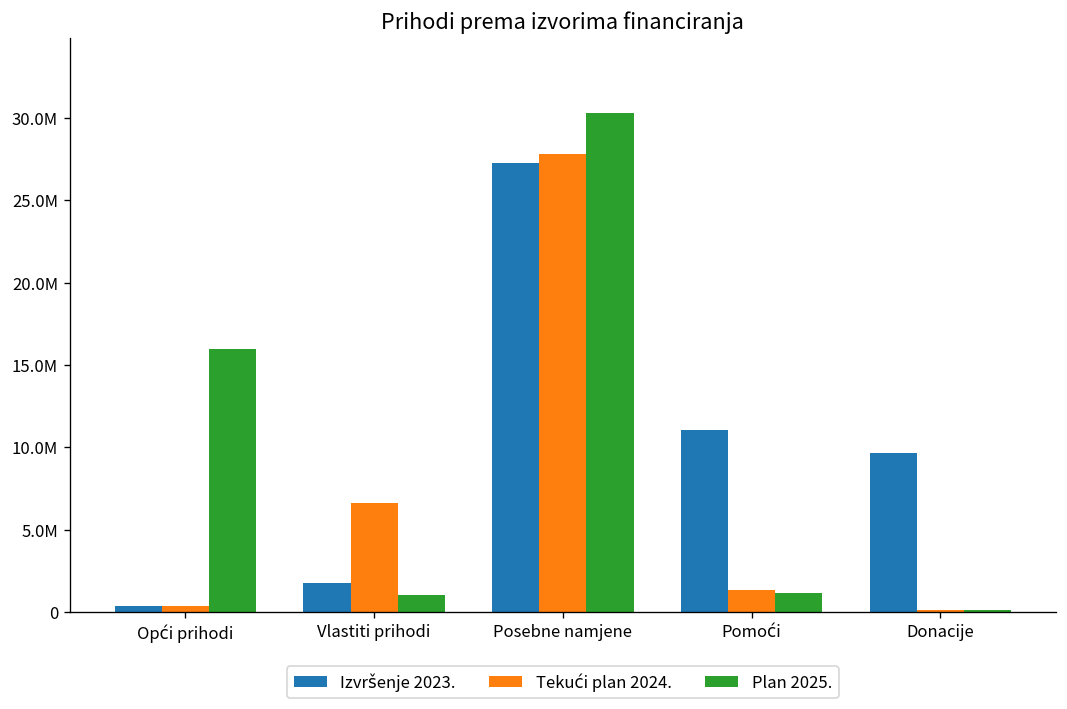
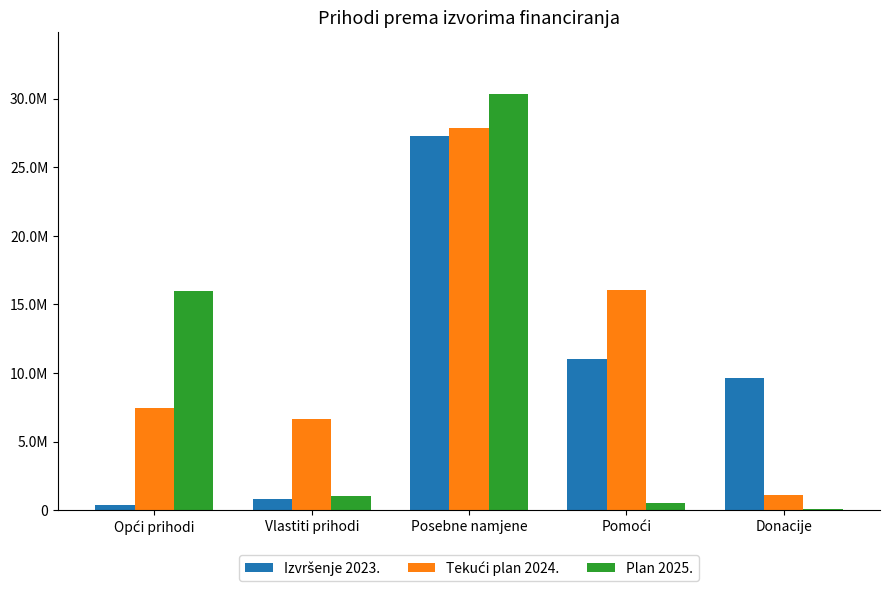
  {
    "Izvršenje 2023.": {
      "Opći prihodi": 400000,
-     "Vlastiti prihodi": 1800000,
+     "Vlastiti prihodi": 800000,
      "Posebne namjene": 27300000,
      "Pomoći": 11000000,
      "Donacije": 9700000
    },
    "Tekući plan 2024.": {
-     "Opći prihodi": 400000,
+     "Opći prihodi": 7500000,
      "Vlastiti prihodi": 6600000,
      "Posebne namjene": 27800000,
-     "Pomoći": 1300000,
-     "Donacije": 100000
+     "Pomoći": 16000000,
+     "Donacije": 1100000
    },
    "Plan 2025.": {
      "Opći prihodi": 16000000,
      "Vlastiti prihodi": 1100000,
      "Posebne namjene": 30300000,
-     "Pomoći": 1100000
+     "Pomoći": 500000
    }
  }
